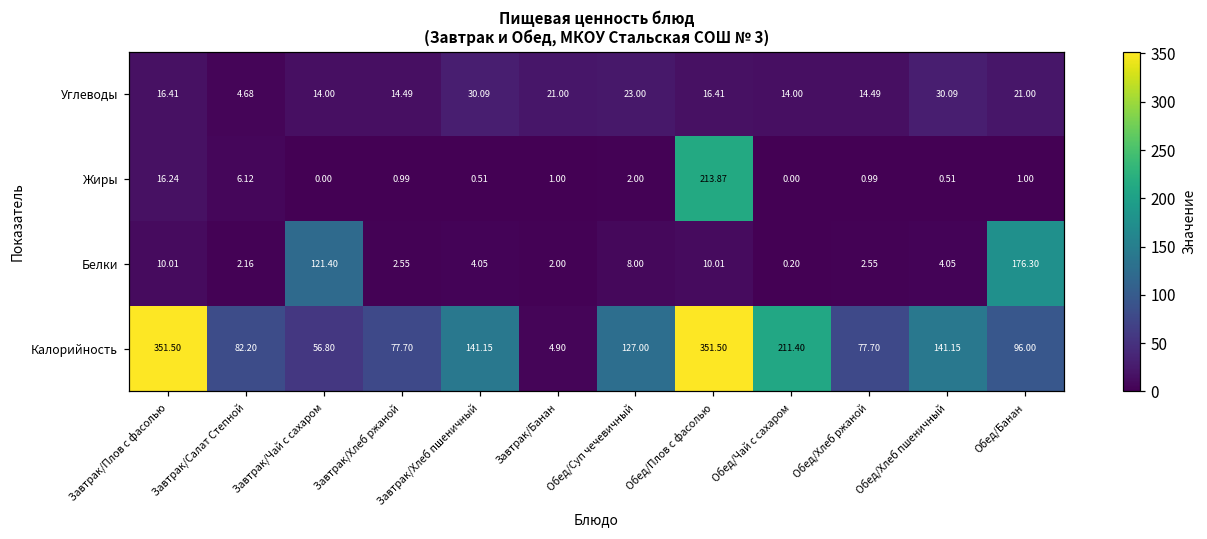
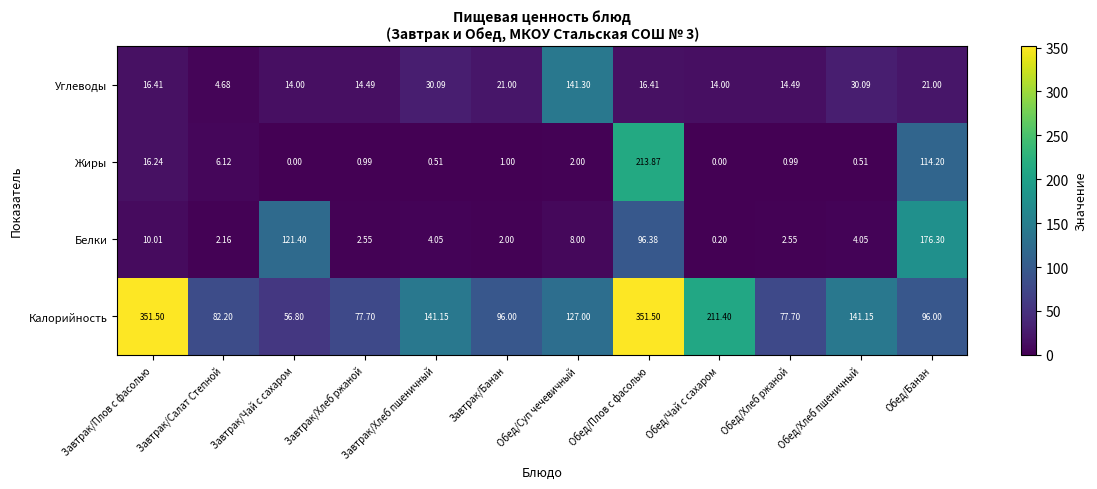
  {
    "Углеводы": {
      "Завтрак/Плов с фасолью": 16.41,
      "Завтрак/Салат Степной": 4.68,
      "Завтрак/Чай с сахаром": 14.00,
      "Завтрак/Хлеб ржаной": 14.49,
      "Завтрак/Хлеб пшеничный": 30.09,
      "Завтрак/Банан": 21.00,
-     "Обед/Суп чечевичный": 23.00,
+     "Обед/Суп чечевичный": 141.30,
      "Обед/Плов с фасолью": 16.41,
      "Обед/Чай с сахаром": 14.00,
      "Обед/Хлеб ржаной": 14.49,
      "Обед/Хлеб пшеничный": 30.09,
      "Обед/Банан": 21.00
    },
    "Жиры": {
      "Завтрак/Плов с фасолью": 16.24,
      "Завтрак/Салат Степной": 6.12,
      "Завтрак/Чай с сахаром": 0.00,
      "Завтрак/Хлеб ржаной": 0.99,
      "Завтрак/Хлеб пшеничный": 0.51,
      "Завтрак/Банан": 1.00,
      "Обед/Суп чечевичный": 2.00,
      "Обед/Плов с фасолью": 213.87,
      "Обед/Чай с сахаром": 0.00,
      "Обед/Хлеб ржаной": 0.99,
      "Обед/Хлеб пшеничный": 0.51,
-     "Обед/Банан": 1.00
+     "Обед/Банан": 114.20
    },
    "Белки": {
      "Завтрак/Плов с фасолью": 10.01,
      "Завтрак/Салат Степной": 2.16,
      "Завтрак/Чай с сахаром": 121.40,
      "Завтрак/Хлеб ржаной": 2.55,
      "Завтрак/Хлеб пшеничный": 4.05,
      "Завтрак/Банан": 2.00,
      "Обед/Суп чечевичный": 8.00,
-     "Обед/Плов с фасолью": 10.01,
+     "Обед/Плов с фасолью": 96.38,
      "Обед/Чай с сахаром": 0.20,
      "Обед/Хлеб ржаной": 2.55,
      "Обед/Хлеб пшеничный": 4.05,
      "Обед/Банан": 176.30
    },
    "Калорийность": {
      "Завтрак/Плов с фасолью": 351.50,
      "Завтрак/Салат Степной": 82.20,
      "Завтрак/Чай с сахаром": 56.80,
      "Завтрак/Хлеб ржаной": 77.70,
      "Завтрак/Хлеб пшеничный": 141.15,
-     "Завтрак/Банан": 4.90,
+     "Завтрак/Банан": 96.00,
      "Обед/Суп чечевичный": 127.00,
      "Обед/Плов с фасолью": 351.50,
      "Обед/Чай с сахаром": 211.40,
      "Обед/Хлеб ржаной": 77.70,
      "Обед/Хлеб пшеничный": 141.15,
      "Обед/Банан": 96.00
    }
  }
